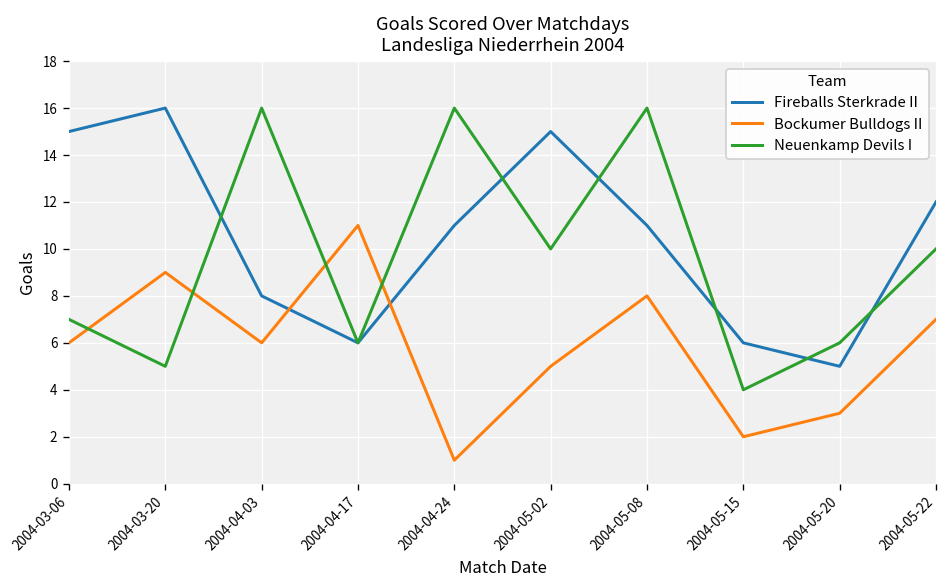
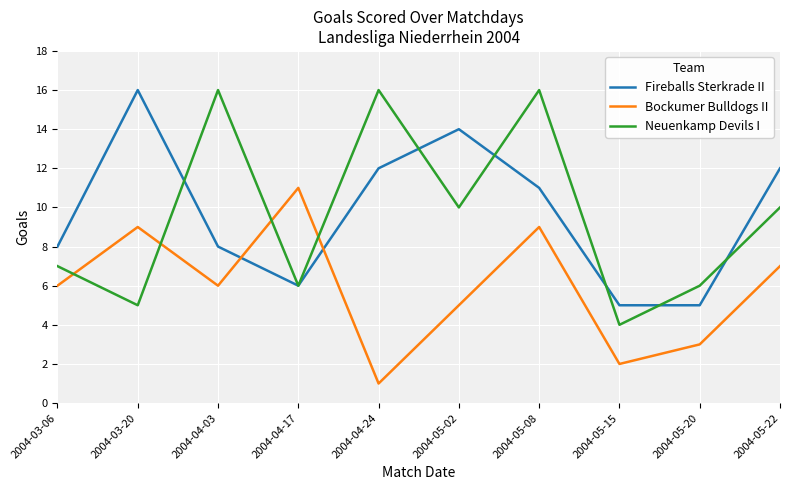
  {
    "Fireballs Sterkrade II": {
-     "2004-03-06": 15,
+     "2004-03-06": 8,
      "2004-03-20": 16,
      "2004-04-03": 8,
-     "2004-04-24": 11,
-     "2004-05-02": 15,
+     "2004-04-24": 12,
+     "2004-05-02": 14,
      "2004-05-08": 11,
-     "2004-05-15": 6,
+     "2004-05-15": 5,
      "2004-05-20": 5,
      "2004-05-22": 12
    },
    "Bockumer Bulldogs II": {
      "2004-03-06": 6,
      "2004-03-20": 9,
      "2004-04-03": 6,
      "2004-04-17": 11,
      "2004-04-24": 1,
      "2004-05-02": 5,
-     "2004-05-08": 8,
+     "2004-05-08": 9,
      "2004-05-15": 2,
      "2004-05-20": 3,
      "2004-05-22": 7
    },
    "Neuenkamp Devils I": {
      "2004-03-06": 7,
      "2004-03-20": 5,
      "2004-04-03": 16,
      "2004-04-24": 16,
      "2004-05-02": 10,
      "2004-05-08": 16,
      "2004-05-15": 4,
      "2004-05-20": 6,
      "2004-05-22": 10
    }
  }
